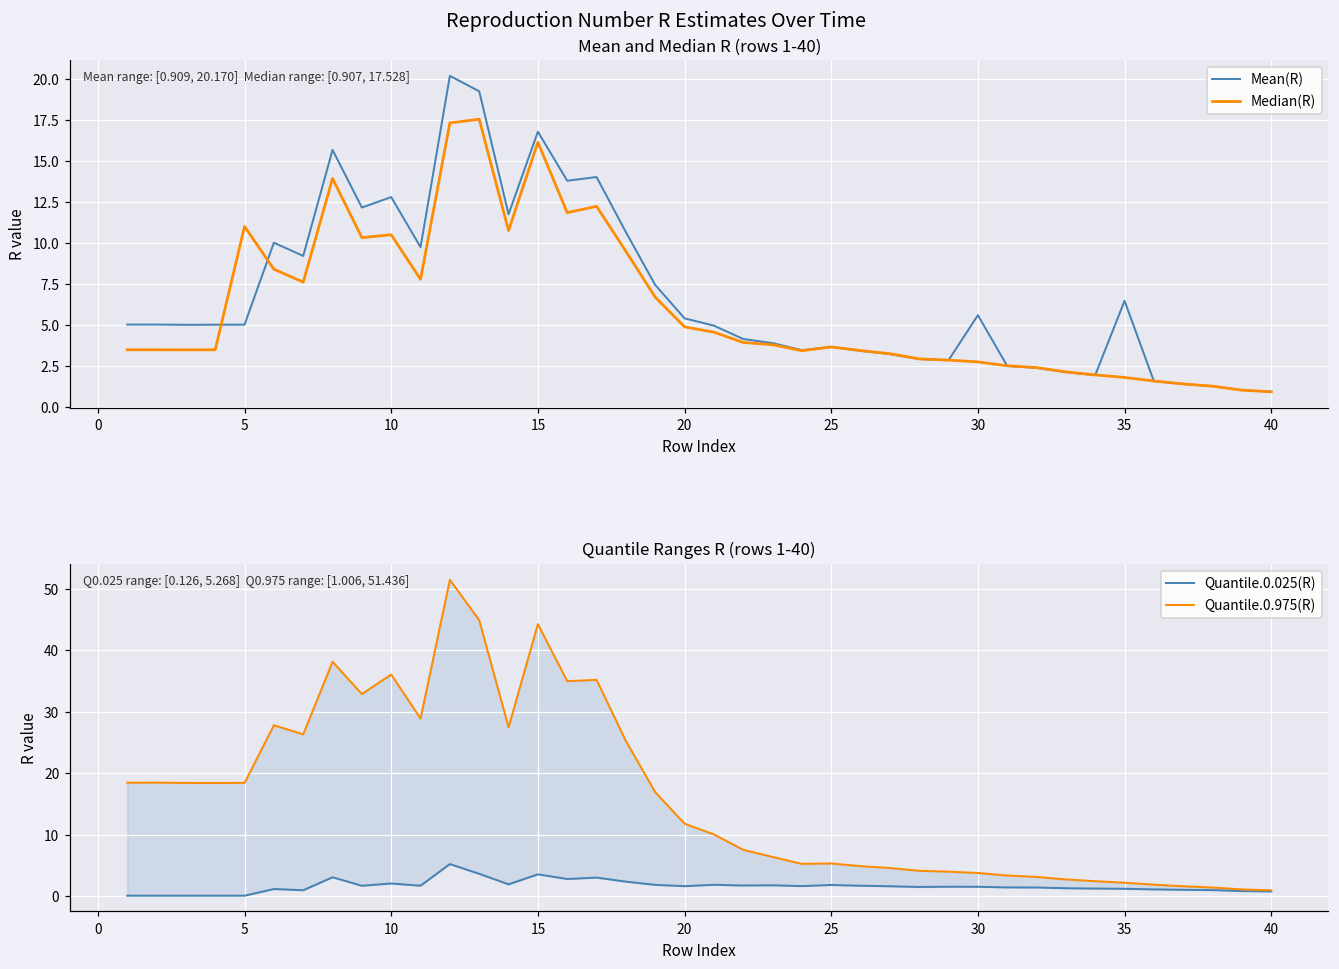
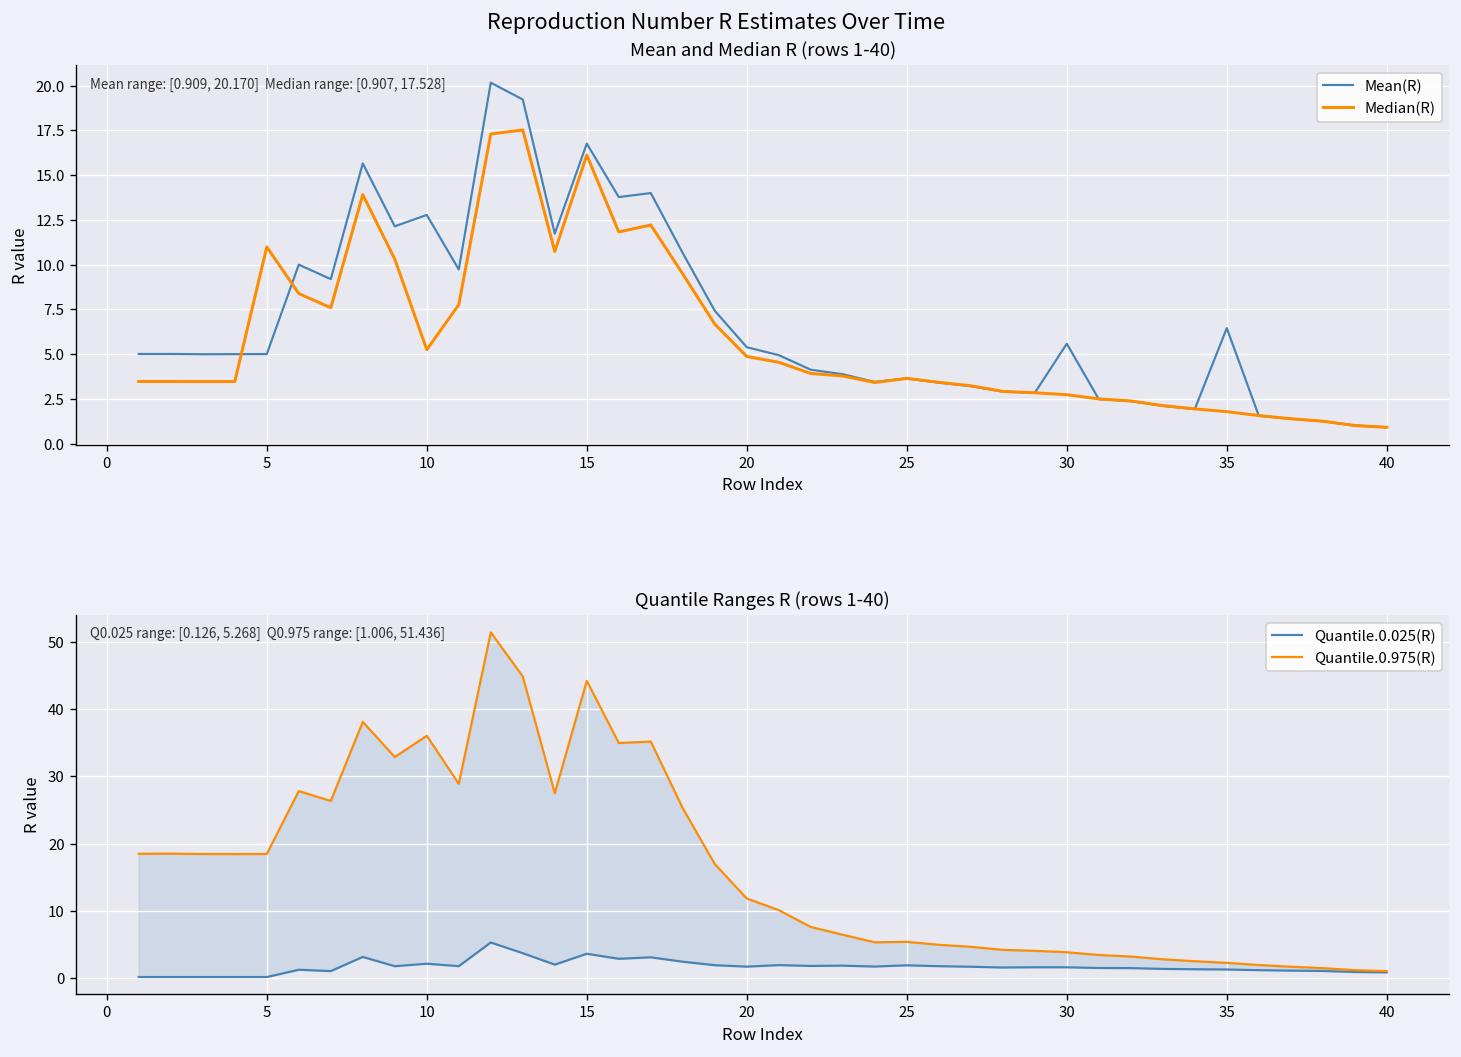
  {
    "Mean and Median R (rows 1-40)": {
      "Mean(R)": {
        "5": 5.0,
        "10": 12.8,
        "15": 16.8,
        "20": 5.4,
        "30": 5.6,
        "35": 6.5
      },
      "Median(R)": {
        "5": 11.0,
-       "10": 10.5,
+       "10": 5.2,
        "15": 16.1,
        "20": 4.9,
        "30": 2.7,
        "35": 1.8
      }
    },
    "Quantile Ranges R (rows 1-40)": {
      "Quantile.0.025(R)": {
        "5": 0,
        "10": 2,
        "15": 4,
        "20": 2,
        "25": 2,
        "30": 2,
        "35": 1
      },
      "Quantile.0.975(R)": {
        "5": 18,
        "10": 36,
        "15": 44,
        "20": 12,
        "25": 5,
        "30": 4,
        "35": 2
      }
    }
  }
